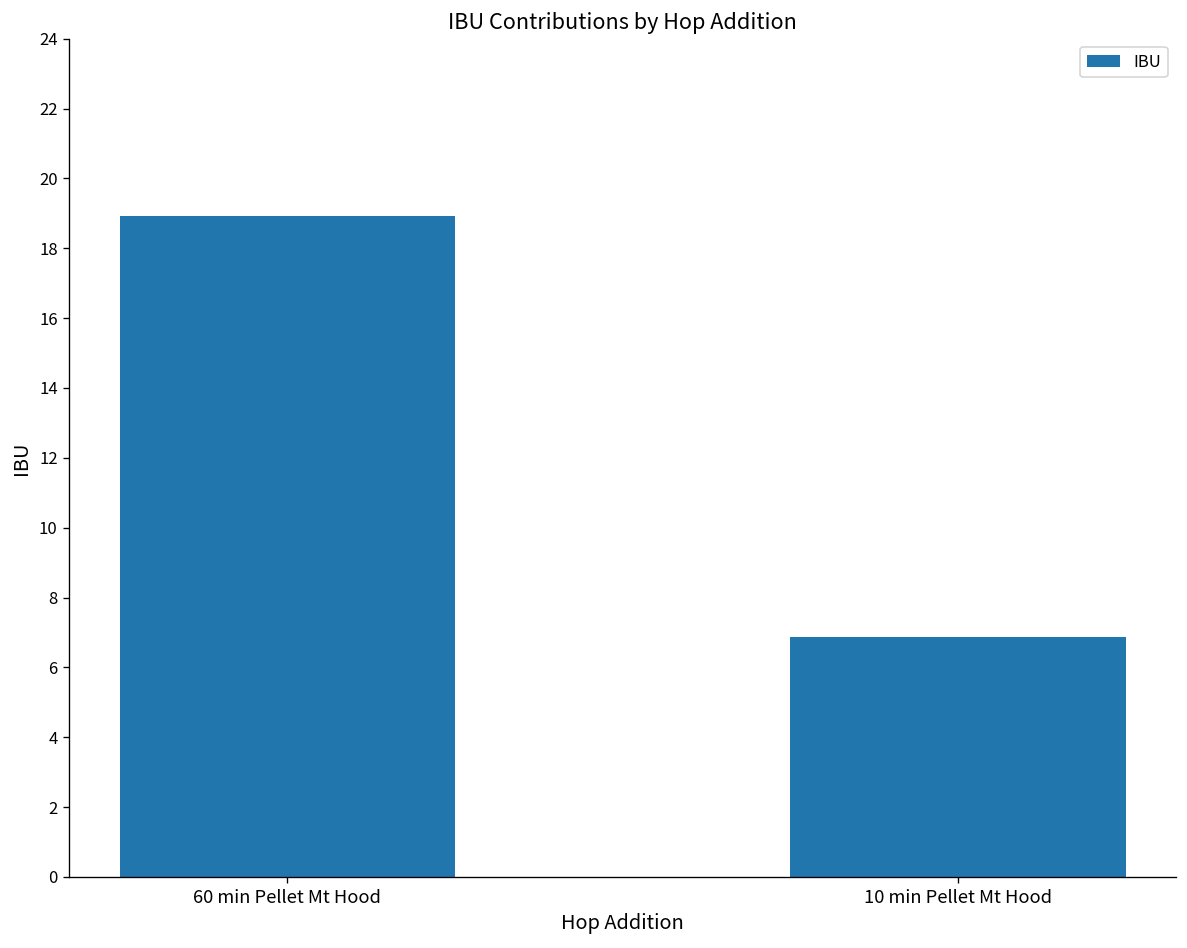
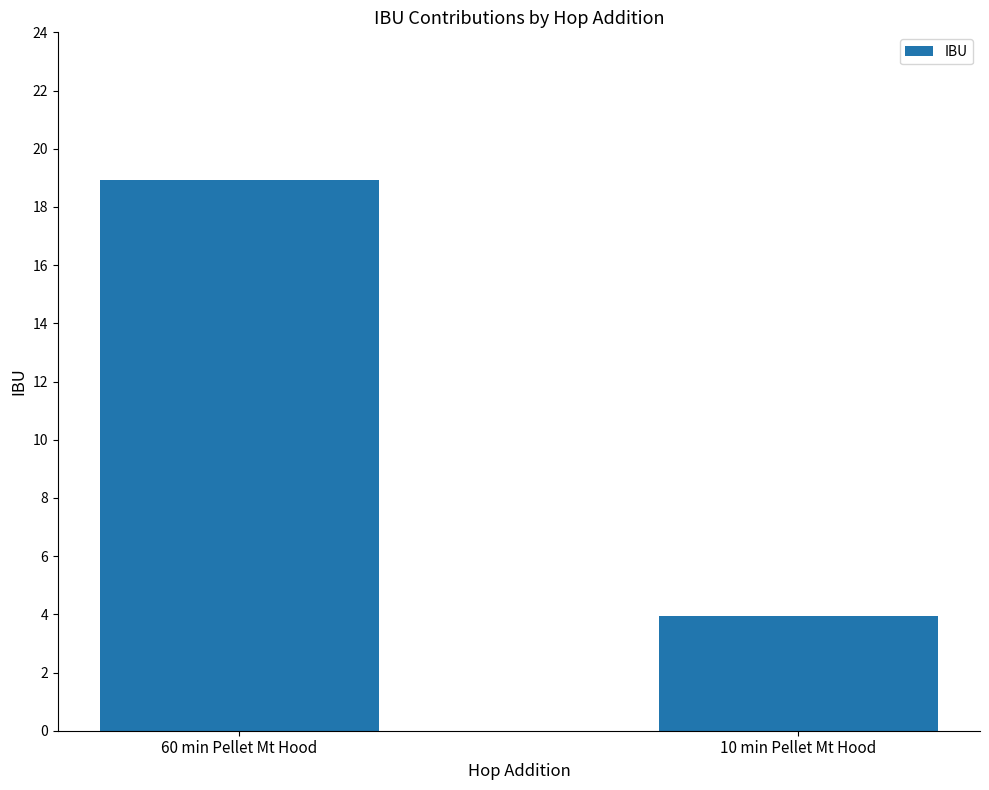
  {
    "60 min Pellet Mt Hood": 18.9,
-   "10 min Pellet Mt Hood": 6.9
+   "10 min Pellet Mt Hood": 3.9
  }
